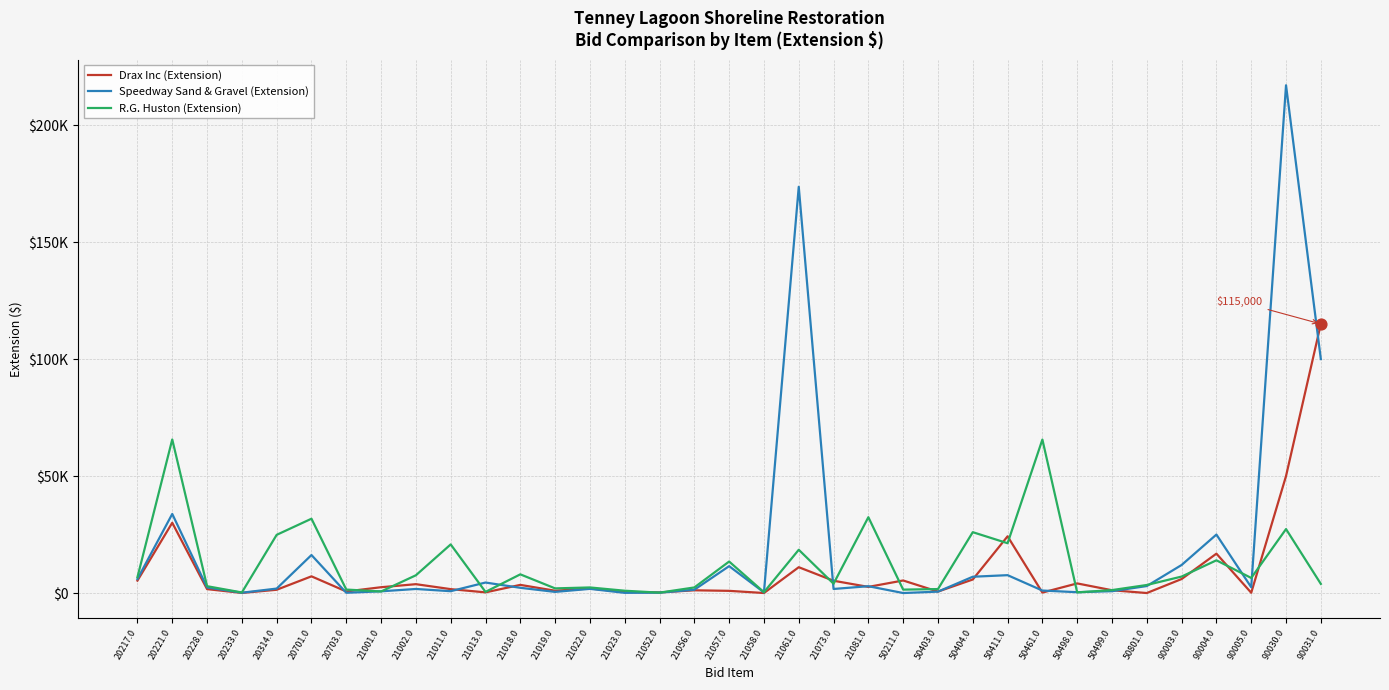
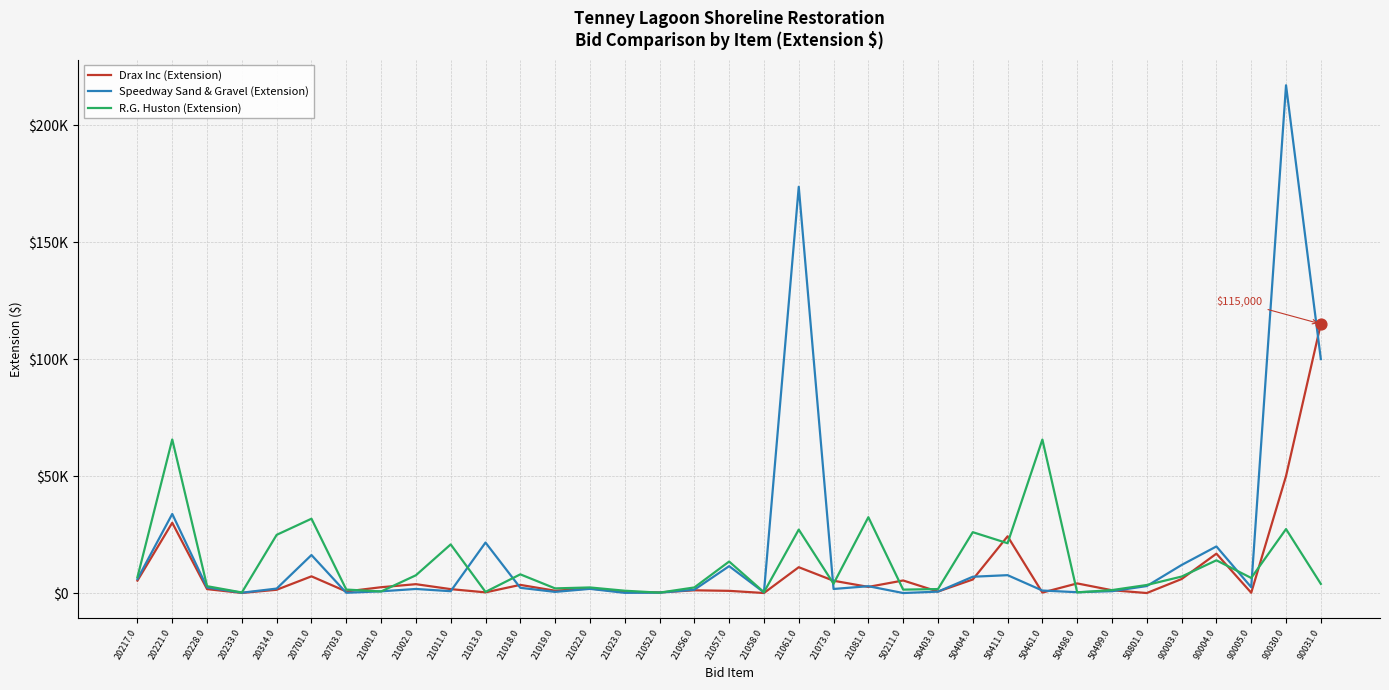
  {
    "Speedway Sand & Gravel (Extension)": {
      "20221.0": "$34000",
      "20701.0": "$16000",
      "21002.0": "$2000",
-     "21013.0": "$5000",
+     "21013.0": "$22000",
      "21018.0": "$2000",
      "21057.0": "$12000",
      "21061.0": "$174000",
      "21073.0": "$2000",
      "50211.0": "$0",
      "50404.0": "$7000",
      "50411.0": "$8000",
      "90003.0": "$12000",
-     "90004.0": "$25000",
+     "90004.0": "$20000",
      "90005.0": "$3000",
      "90030.0": "$217000",
      "90031.0": "$100000"
    },
    "R.G. Huston (Extension)": {
      "20221.0": "$66000",
      "20314.0": "$25000",
      "20701.0": "$32000",
      "21002.0": "$8000",
      "21011.0": "$21000",
      "21018.0": "$8000",
      "21057.0": "$13000",
-     "21061.0": "$19000",
+     "21061.0": "$27000",
      "21073.0": "$4000",
      "21081.0": "$32000",
      "50211.0": "$1000",
      "50404.0": "$26000",
      "50411.0": "$21000",
      "50461.0": "$66000",
      "90004.0": "$14000",
      "90005.0": "$6000",
      "90030.0": "$27000",
      "90031.0": "$4000"
    }
  }
